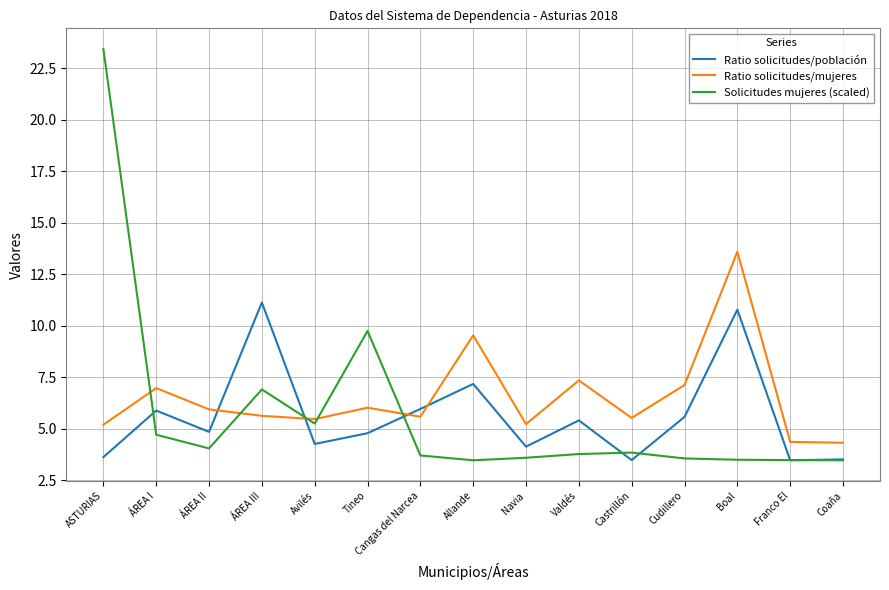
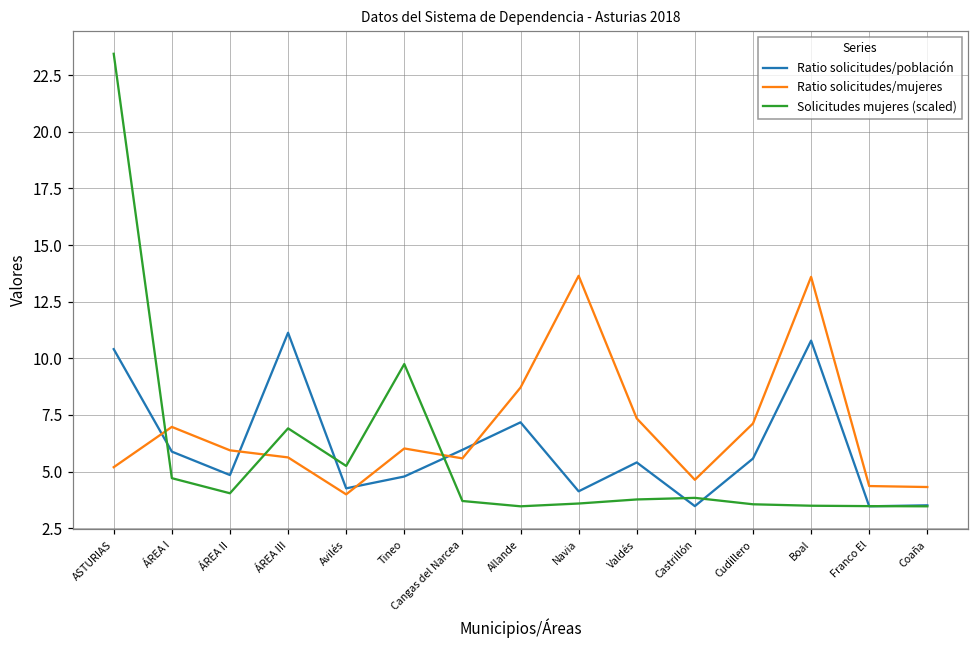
  {
    "Ratio solicitudes/población": {
-     "ASTURIAS": 3.6,
+     "ASTURIAS": 10.4,
      "ÁREA I": 5.9,
      "ÁREA II": 4.8,
      "ÁREA III": 11.1,
      "Avilés": 4.3,
      "Tineo": 4.8,
      "Cangas del Narcea": 6.0,
      "Allande": 7.2,
      "Navia": 4.1,
      "Valdés": 5.4,
      "Castrillón": 3.5,
      "Cudillero": 5.6,
      "Boal": 10.8
    },
    "Ratio solicitudes/mujeres": {
      "ASTURIAS": 5.2,
      "ÁREA I": 7.0,
      "ÁREA II": 5.9,
      "ÁREA III": 5.6,
-     "Avilés": 5.5,
+     "Avilés": 4.0,
      "Tineo": 6.0,
      "Cangas del Narcea": 5.6,
-     "Allande": 9.5,
-     "Navia": 5.2,
+     "Allande": 8.7,
+     "Navia": 13.6,
      "Valdés": 7.3,
-     "Castrillón": 5.5,
+     "Castrillón": 4.6,
      "Cudillero": 7.1,
      "Boal": 13.6,
      "Franco El": 4.4,
      "Coaña": 4.3
    },
    "Solicitudes mujeres (scaled)": {
      "ASTURIAS": 23.4,
      "ÁREA I": 4.7,
      "ÁREA II": 4.0,
      "ÁREA III": 6.9,
      "Avilés": 5.3,
      "Tineo": 9.7,
      "Cangas del Narcea": 3.7,
      "Allande": 3.5,
      "Navia": 3.6,
      "Valdés": 3.8,
      "Castrillón": 3.8,
      "Cudillero": 3.6,
      "Boal": 3.5
    }
  }
